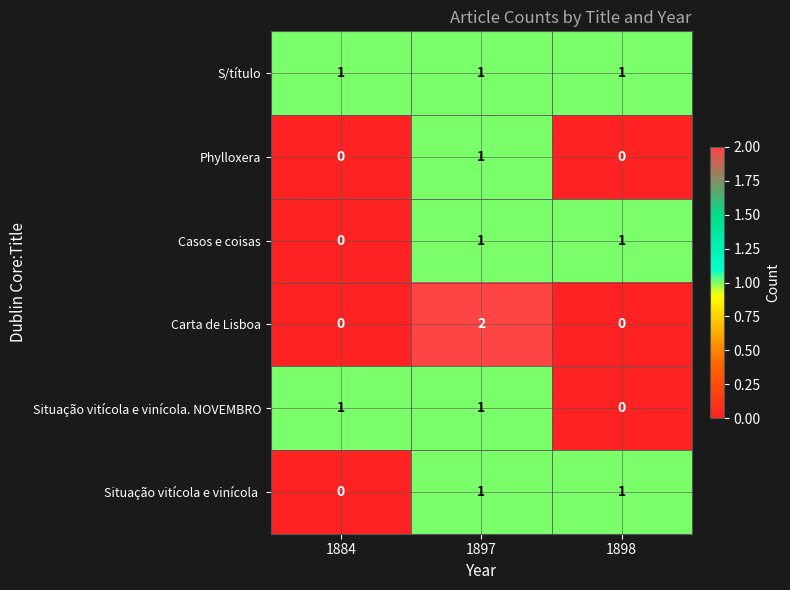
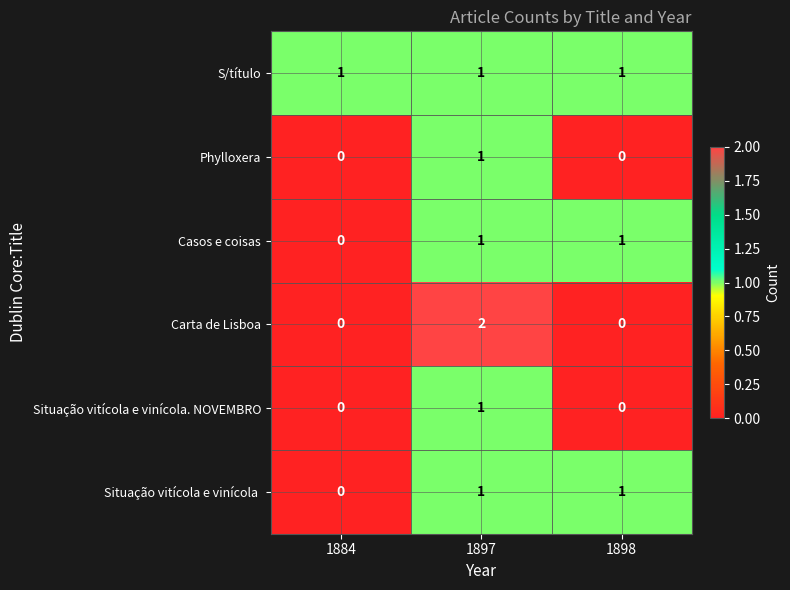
  {
    "S/título": {
      "1884": 1,
      "1897": 1,
      "1898": 1
    },
    "Phylloxera": {
      "1884": 0,
      "1897": 1,
      "1898": 0
    },
    "Casos e coisas": {
      "1884": 0,
      "1897": 1,
      "1898": 1
    },
    "Carta de Lisboa": {
      "1884": 0,
      "1897": 2,
      "1898": 0
    },
    "Situação vitícola e vinícola. NOVEMBRO": {
-     "1884": 1,
+     "1884": 0,
      "1897": 1,
      "1898": 0
    },
    "Situação vitícola e vinícola": {
      "1884": 0,
      "1897": 1,
      "1898": 1
    }
  }
